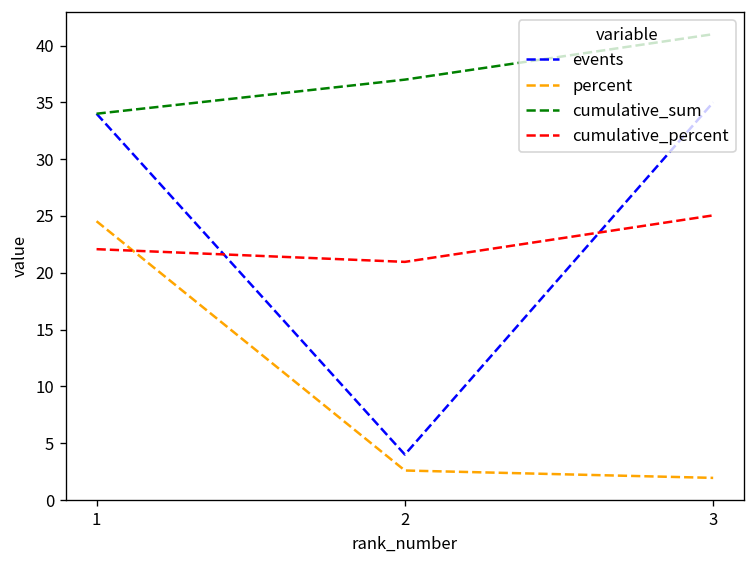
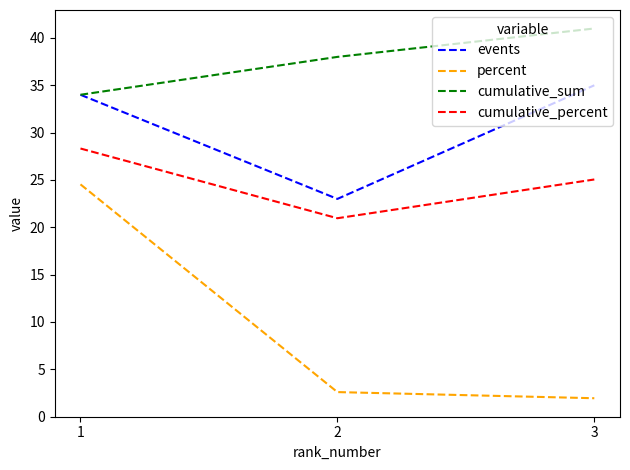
  {
    "events": {
-     "2": 4
+     "2": 23
    },
    "percent": {
      "1": 25,
      "2": 3,
      "3": 2
    },
    "cumulative_sum": {
-     "2": 37
+     "2": 38
    },
    "cumulative_percent": {
-     "1": 22,
+     "1": 28,
      "2": 21,
      "3": 25
    }
  }
